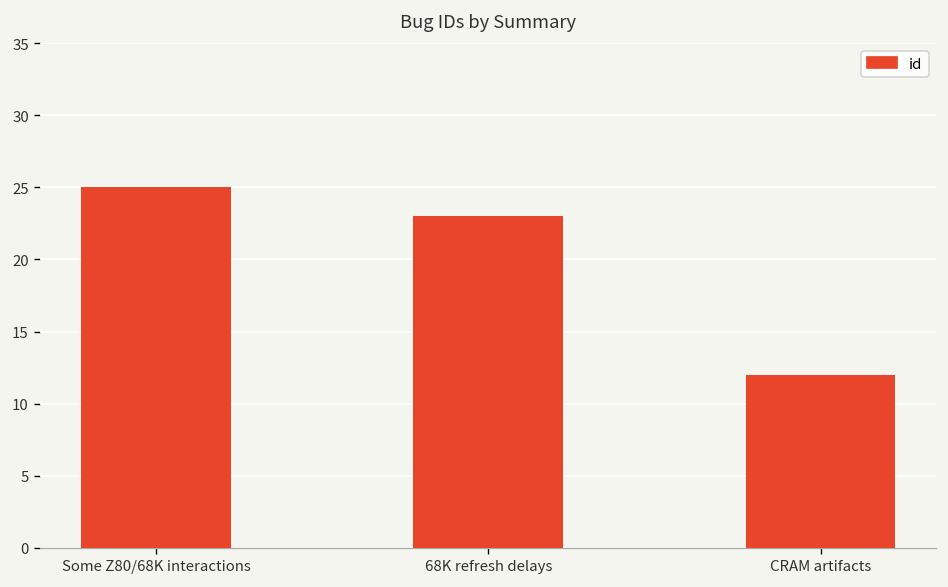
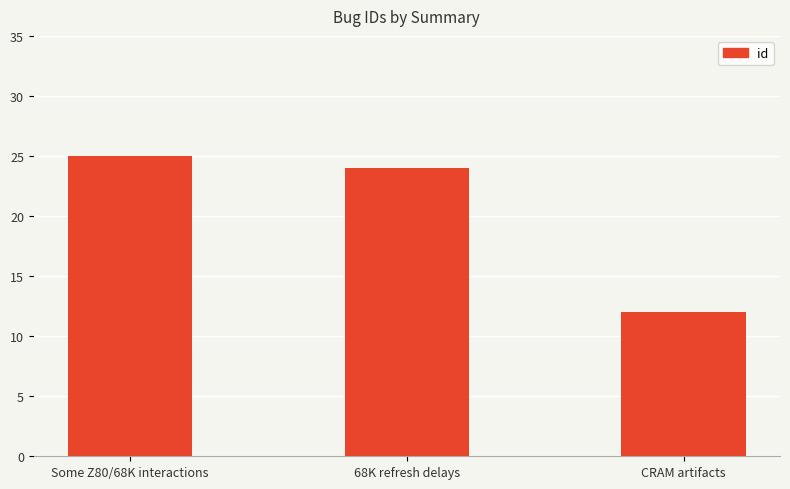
  {
    "Some Z80/68K interactions": 25,
-   "68K refresh delays": 23,
+   "68K refresh delays": 24,
    "CRAM artifacts": 12
  }
